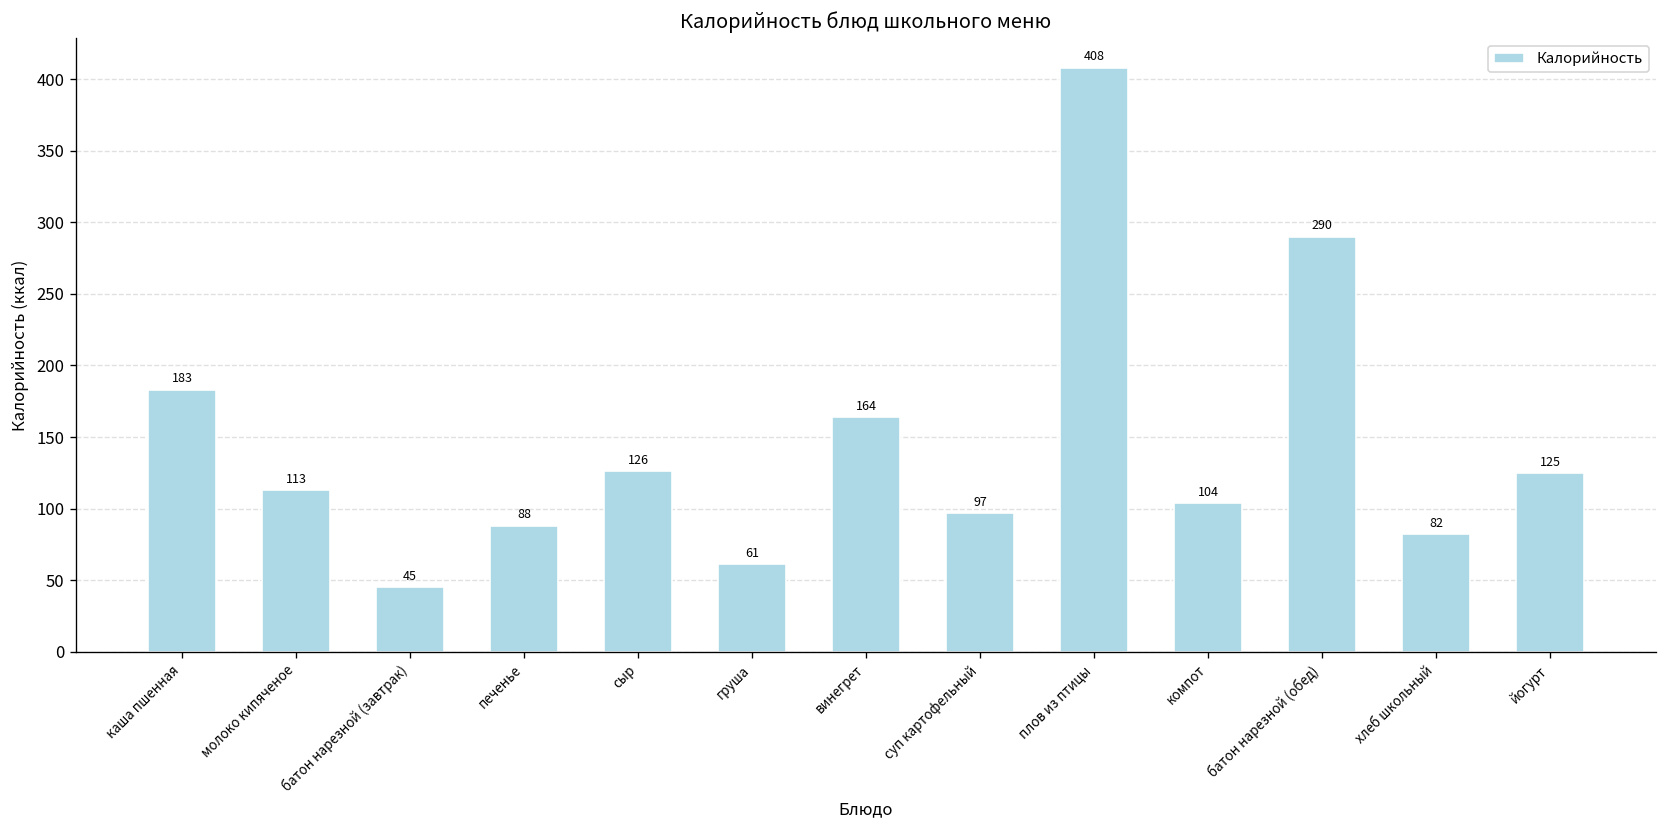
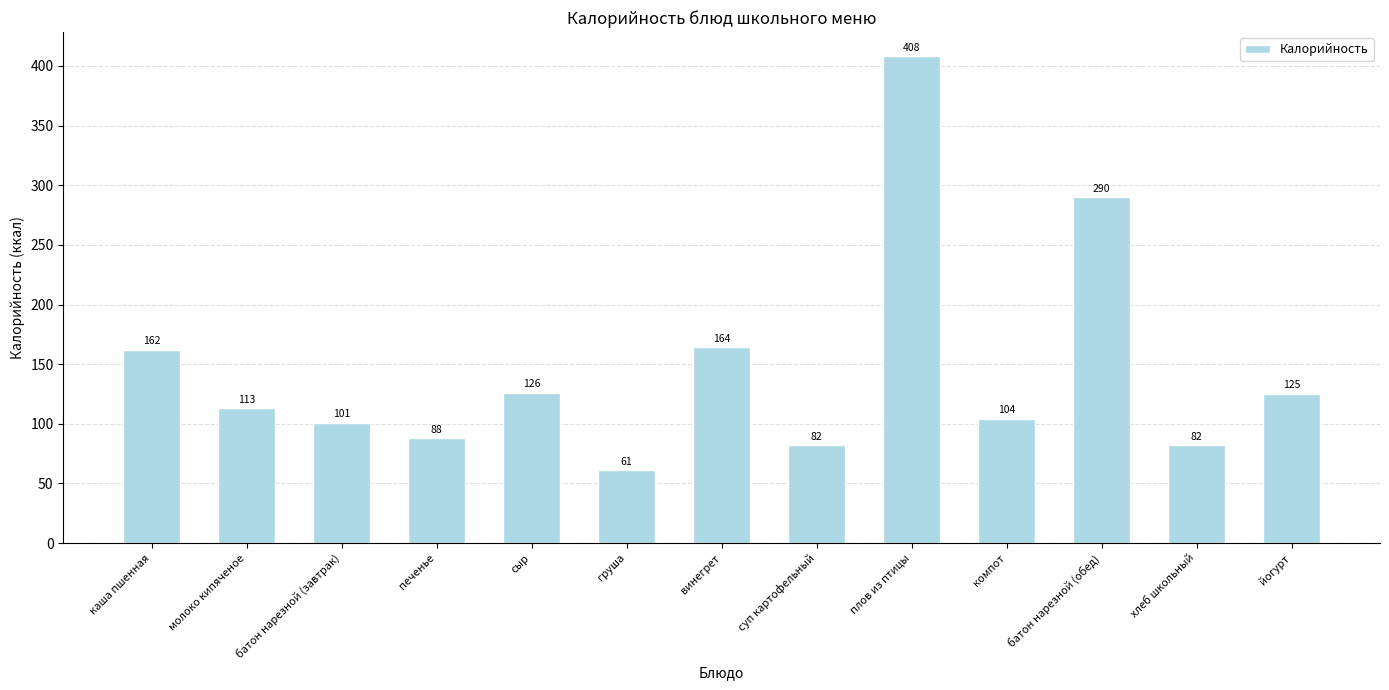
  {
-   "каша пшенная": 183,
+   "каша пшенная": 162,
    "молоко кипяченое": 113,
-   "батон нарезной (завтрак)": 45,
+   "батон нарезной (завтрак)": 101,
    "печенье": 88,
    "сыр": 126,
    "груша": 61,
    "винегрет": 164,
-   "суп картофельный": 97,
+   "суп картофельный": 82,
    "плов из птицы": 408,
    "компот": 104,
    "батон нарезной (обед)": 290,
    "хлеб школьный": 82,
    "йогурт": 125
  }
